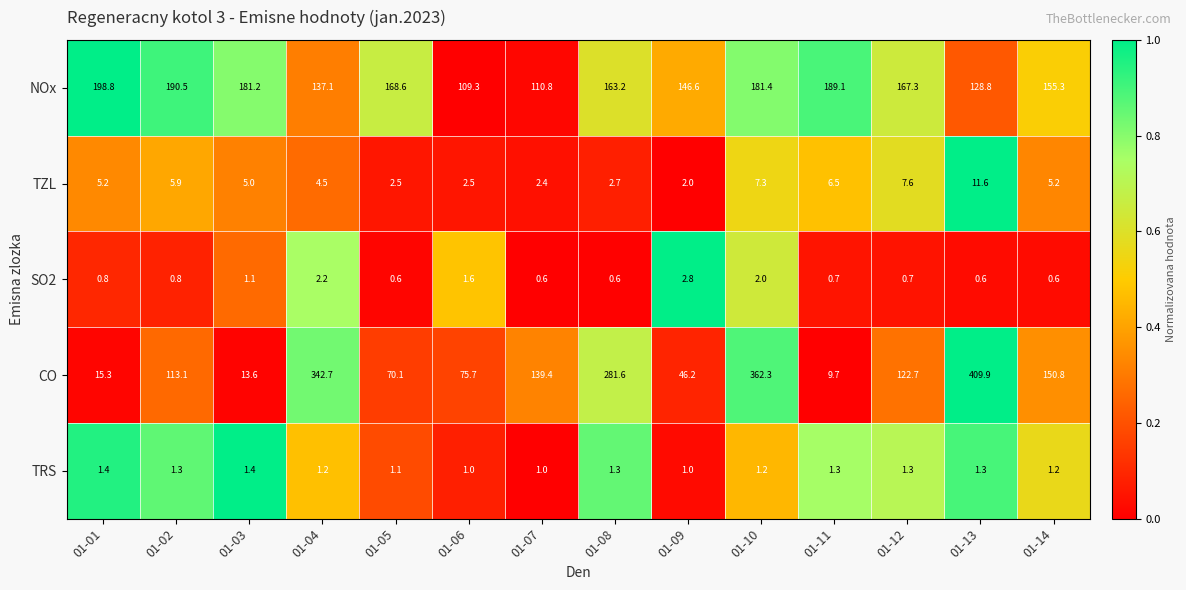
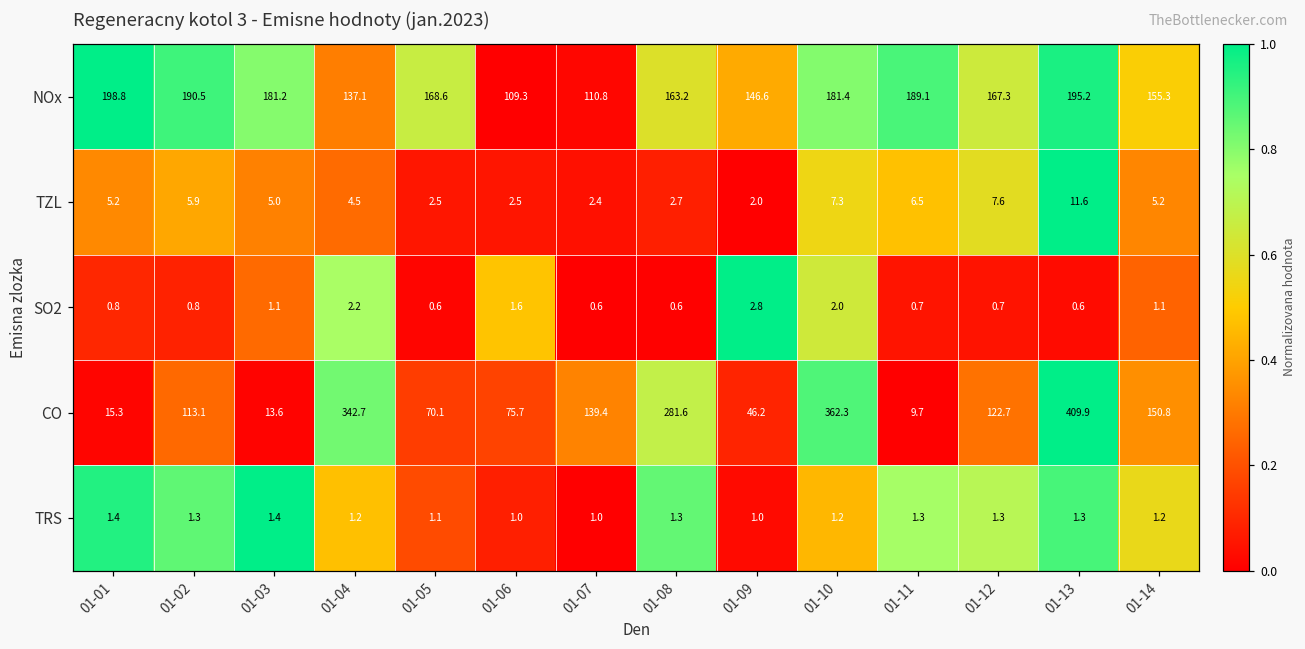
  {
    "NOx": {
      "01-01": 198.8,
      "01-02": 190.5,
      "01-03": 181.2,
      "01-04": 137.1,
      "01-05": 168.6,
      "01-06": 109.3,
      "01-07": 110.8,
      "01-08": 163.2,
      "01-09": 146.6,
      "01-10": 181.4,
      "01-11": 189.1,
      "01-12": 167.3,
-     "01-13": 128.8,
+     "01-13": 195.2,
      "01-14": 155.3
    },
    "TZL": {
      "01-01": 5.2,
      "01-02": 5.9,
      "01-03": 5.0,
      "01-04": 4.5,
      "01-05": 2.5,
      "01-06": 2.5,
      "01-07": 2.4,
      "01-08": 2.7,
      "01-09": 2.0,
      "01-10": 7.3,
      "01-11": 6.5,
      "01-12": 7.6,
      "01-13": 11.6,
      "01-14": 5.2
    },
    "SO2": {
      "01-01": 0.8,
      "01-02": 0.8,
      "01-03": 1.1,
      "01-04": 2.2,
      "01-05": 0.6,
      "01-06": 1.6,
      "01-07": 0.6,
      "01-08": 0.6,
      "01-09": 2.8,
      "01-10": 2.0,
      "01-11": 0.7,
      "01-12": 0.7,
      "01-13": 0.6,
-     "01-14": 0.6
+     "01-14": 1.1
    },
    "CO": {
      "01-01": 15.3,
      "01-02": 113.1,
      "01-03": 13.6,
      "01-04": 342.7,
      "01-05": 70.1,
      "01-06": 75.7,
      "01-07": 139.4,
      "01-08": 281.6,
      "01-09": 46.2,
      "01-10": 362.3,
      "01-11": 9.7,
      "01-12": 122.7,
      "01-13": 409.9,
      "01-14": 150.8
    },
    "TRS": {
      "01-01": 1.4,
      "01-02": 1.3,
      "01-03": 1.4,
      "01-04": 1.2,
      "01-05": 1.1,
      "01-06": 1.0,
      "01-07": 1.0,
      "01-08": 1.3,
      "01-09": 1.0,
      "01-10": 1.2,
      "01-11": 1.3,
      "01-12": 1.3,
      "01-13": 1.3,
      "01-14": 1.2
    }
  }
